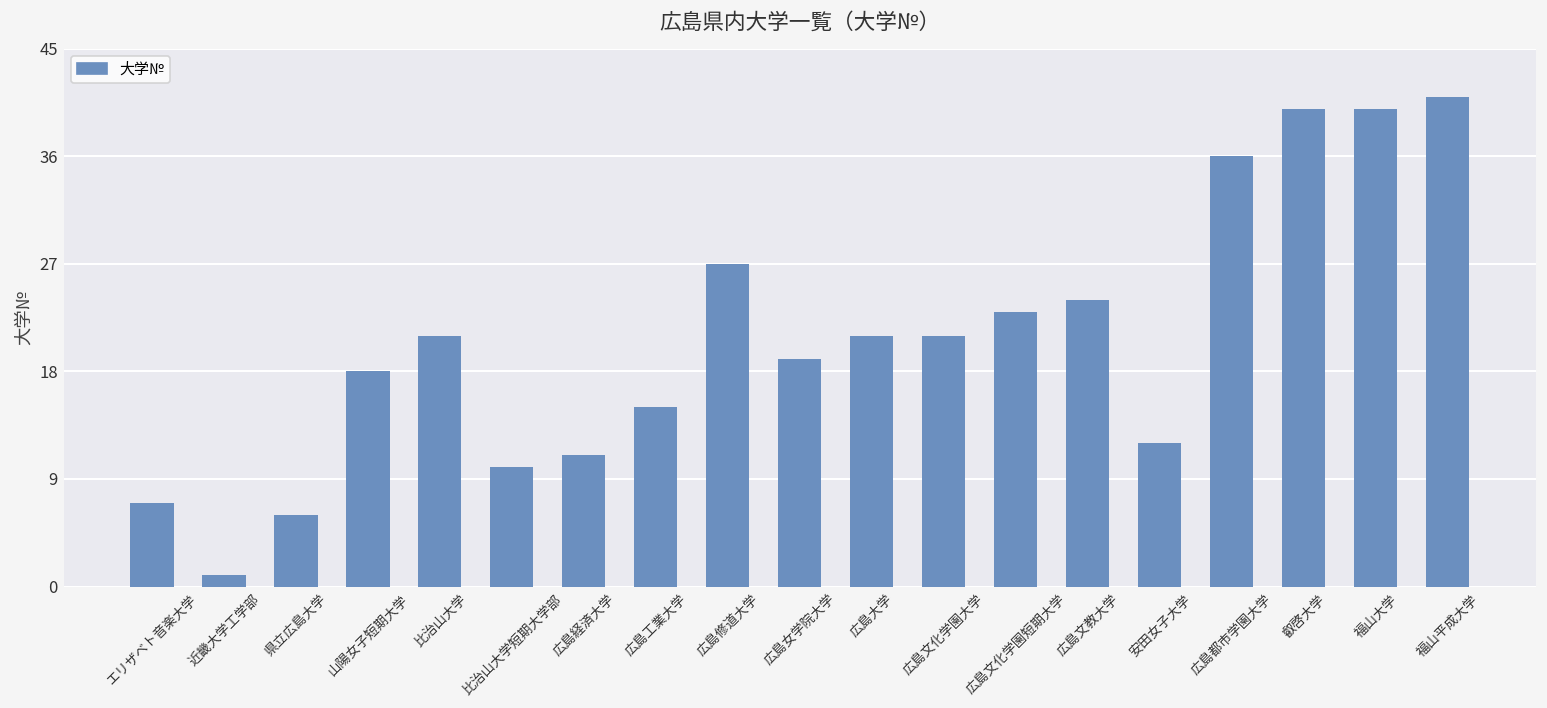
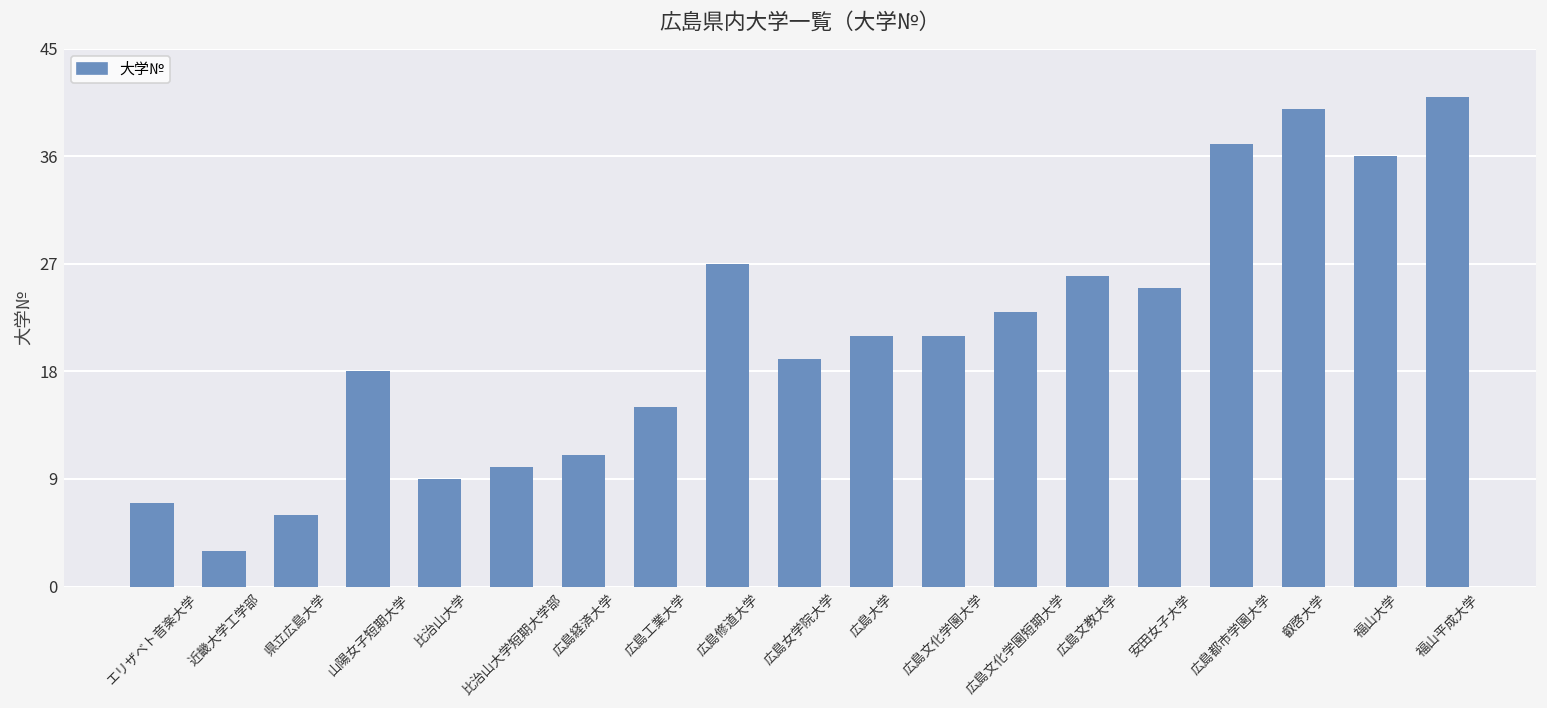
  {
    "エリザベト音楽大学": 7,
-   "近畿大学工学部": 1,
+   "近畿大学工学部": 3,
    "県立広島大学": 6,
    "山陽女子短期大学": 18,
-   "比治山大学": 21,
+   "比治山大学": 9,
    "比治山大学短期大学部": 10,
    "広島経済大学": 11,
    "広島工業大学": 15,
    "広島修道大学": 27,
    "広島女学院大学": 19,
    "広島大学": 21,
    "広島文化学園大学": 21,
    "広島文化学園短期大学": 23,
-   "広島文教大学": 24,
-   "安田女子大学": 12,
-   "広島都市学園大学": 36,
+   "広島文教大学": 26,
+   "安田女子大学": 25,
+   "広島都市学園大学": 37,
    "叡啓大学": 40,
-   "福山大学": 40,
+   "福山大学": 36,
    "福山平成大学": 41
  }
